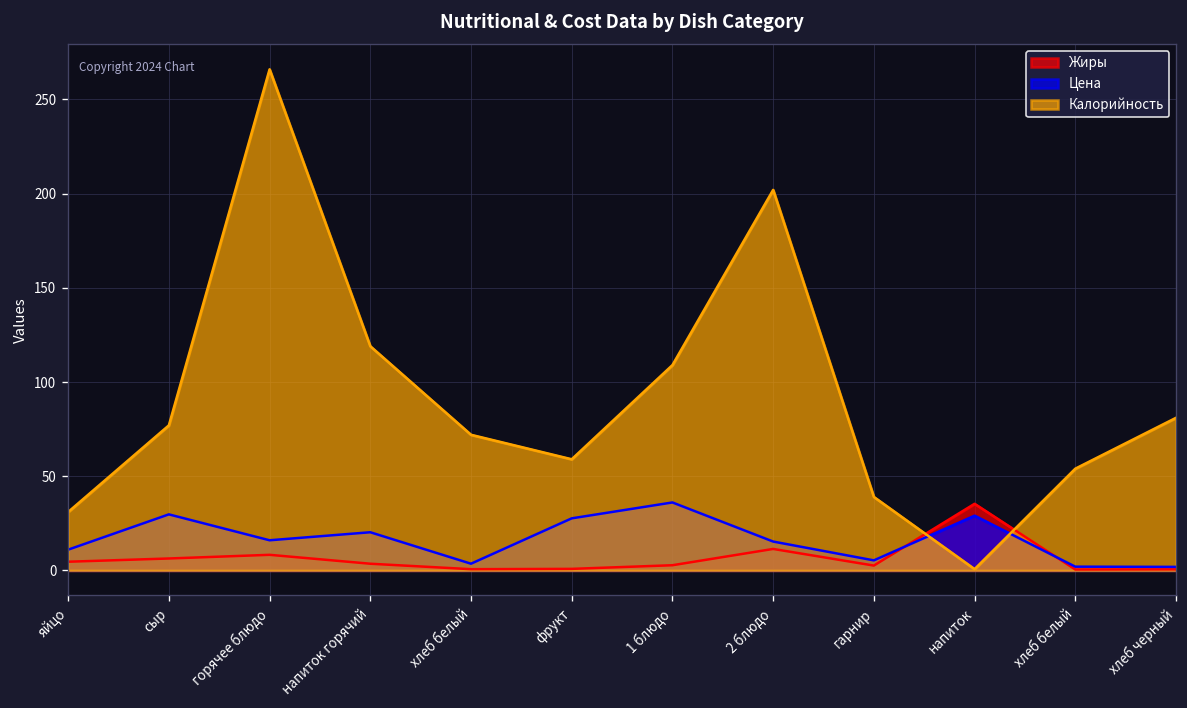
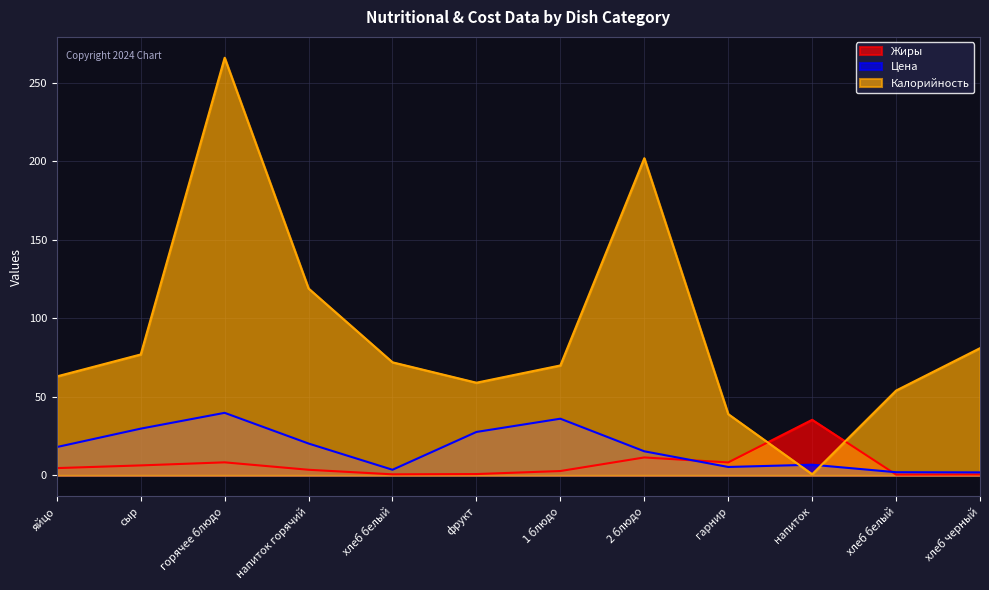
  {
    "Жиры": {
      "яйцо": 5,
      "сыр": 6,
      "горячее блюдо": 8,
      "напиток горячий": 4,
      "фрукт": 1,
      "1 блюдо": 3,
      "2 блюдо": 11,
-     "гарнир": 3,
+     "гарнир": 8,
      "напиток": 35
    },
    "Цена": {
-     "яйцо": 11,
+     "яйцо": 18,
      "сыр": 30,
-     "горячее блюдо": 16,
+     "горячее блюдо": 40,
      "напиток горячий": 20,
      "фрукт": 28,
      "1 блюдо": 36,
      "2 блюдо": 15,
      "гарнир": 5,
-     "напиток": 29
+     "напиток": 7
    },
    "Калорийность": {
-     "яйцо": 31,
+     "яйцо": 63,
      "сыр": 77,
      "горячее блюдо": 266,
      "напиток горячий": 119,
      "фрукт": 59,
-     "1 блюдо": 109,
+     "1 блюдо": 70,
      "2 блюдо": 202,
      "гарнир": 39,
      "напиток": 1,
      "хлеб черный": 81
    }
  }
